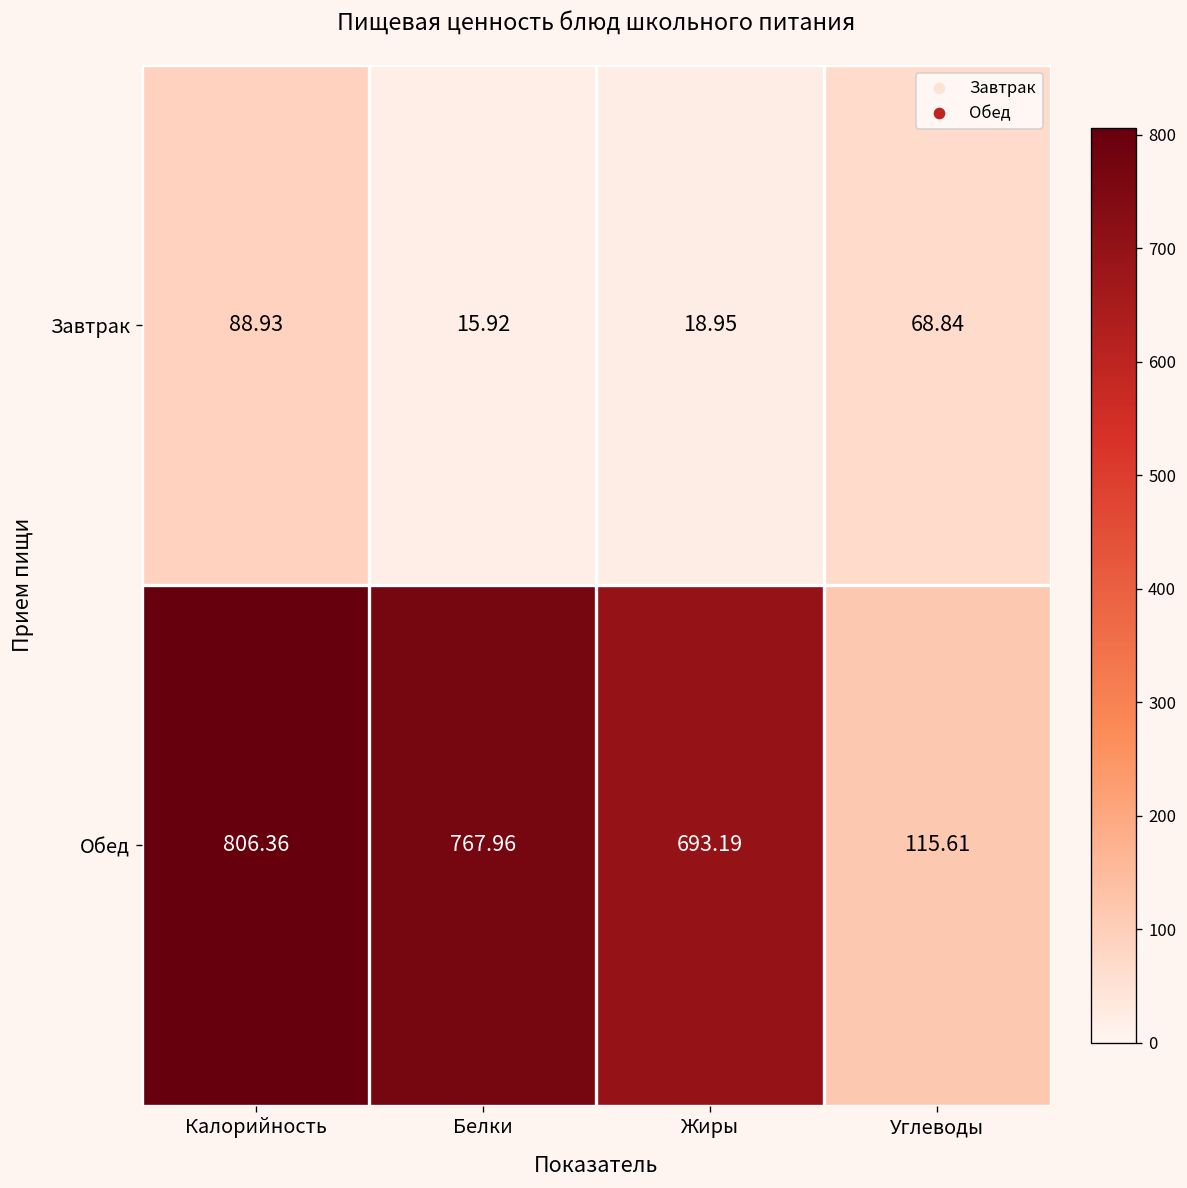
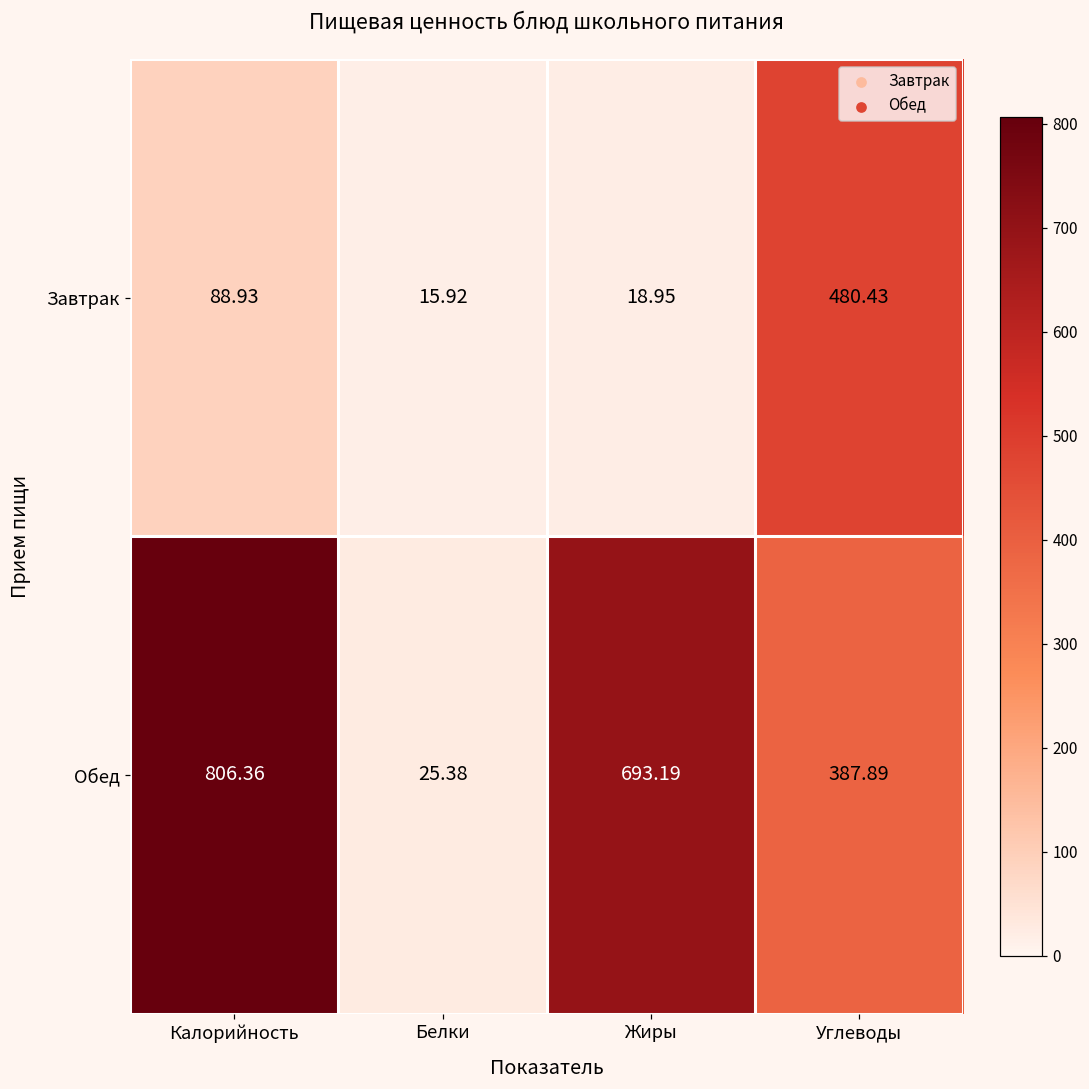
  {
    "Завтрак": {
      "Калорийность": 88.93,
      "Белки": 15.92,
      "Жиры": 18.95,
-     "Углеводы": 68.84
+     "Углеводы": 480.43
    },
    "Обед": {
      "Калорийность": 806.36,
-     "Белки": 767.96,
+     "Белки": 25.38,
      "Жиры": 693.19,
-     "Углеводы": 115.61
+     "Углеводы": 387.89
    }
  }
